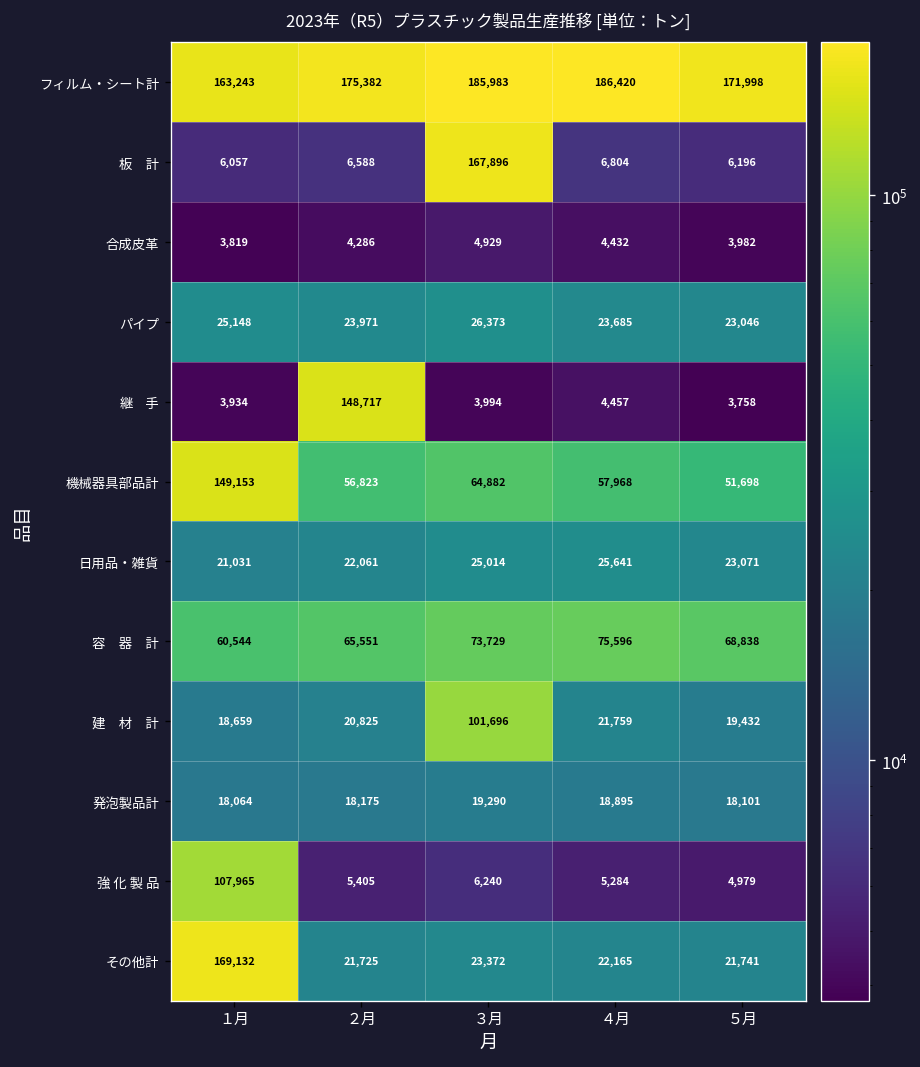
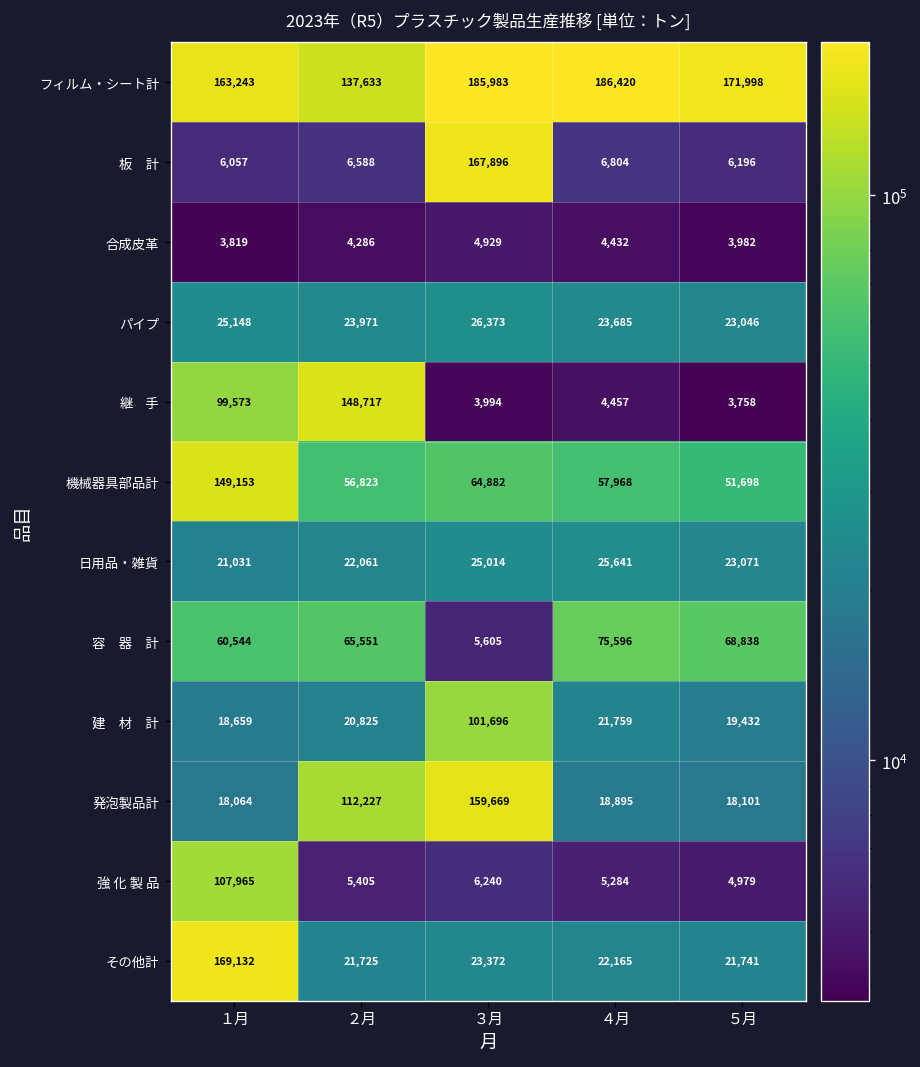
  {
    "フィルム・シート計": {
      "１月": "163,243",
-     "２月": "175,382",
+     "２月": "137,633",
      "３月": "185,983",
      "４月": "186,420",
      "５月": "171,998"
    },
    "板 計": {
      "１月": "6,057",
      "２月": "6,588",
      "３月": "167,896",
      "４月": "6,804",
      "５月": "6,196"
    },
    "合成皮革": {
      "１月": "3,819",
      "２月": "4,286",
      "３月": "4,929",
      "４月": "4,432",
      "５月": "3,982"
    },
    "パイプ": {
      "１月": "25,148",
      "２月": "23,971",
      "３月": "26,373",
      "４月": "23,685",
      "５月": "23,046"
    },
    "継 手": {
-     "１月": "3,934",
+     "１月": "99,573",
      "２月": "148,717",
      "３月": "3,994",
      "４月": "4,457",
      "５月": "3,758"
    },
    "機械器具部品計": {
      "１月": "149,153",
      "２月": "56,823",
      "３月": "64,882",
      "４月": "57,968",
      "５月": "51,698"
    },
    "日用品・雑貨": {
      "１月": "21,031",
      "２月": "22,061",
      "３月": "25,014",
      "４月": "25,641",
      "５月": "23,071"
    },
    "容 器 計": {
      "１月": "60,544",
      "２月": "65,551",
-     "３月": "73,729",
+     "３月": "5,605",
      "４月": "75,596",
      "５月": "68,838"
    },
    "建 材 計": {
      "１月": "18,659",
      "２月": "20,825",
      "３月": "101,696",
      "４月": "21,759",
      "５月": "19,432"
    },
    "発泡製品計": {
      "１月": "18,064",
-     "２月": "18,175",
-     "３月": "19,290",
+     "２月": "112,227",
+     "３月": "159,669",
      "４月": "18,895",
      "５月": "18,101"
    },
    "強 化 製 品": {
      "１月": "107,965",
      "２月": "5,405",
      "３月": "6,240",
      "４月": "5,284",
      "５月": "4,979"
    },
    "その他計": {
      "１月": "169,132",
      "２月": "21,725",
      "３月": "23,372",
      "４月": "22,165",
      "５月": "21,741"
    }
  }
